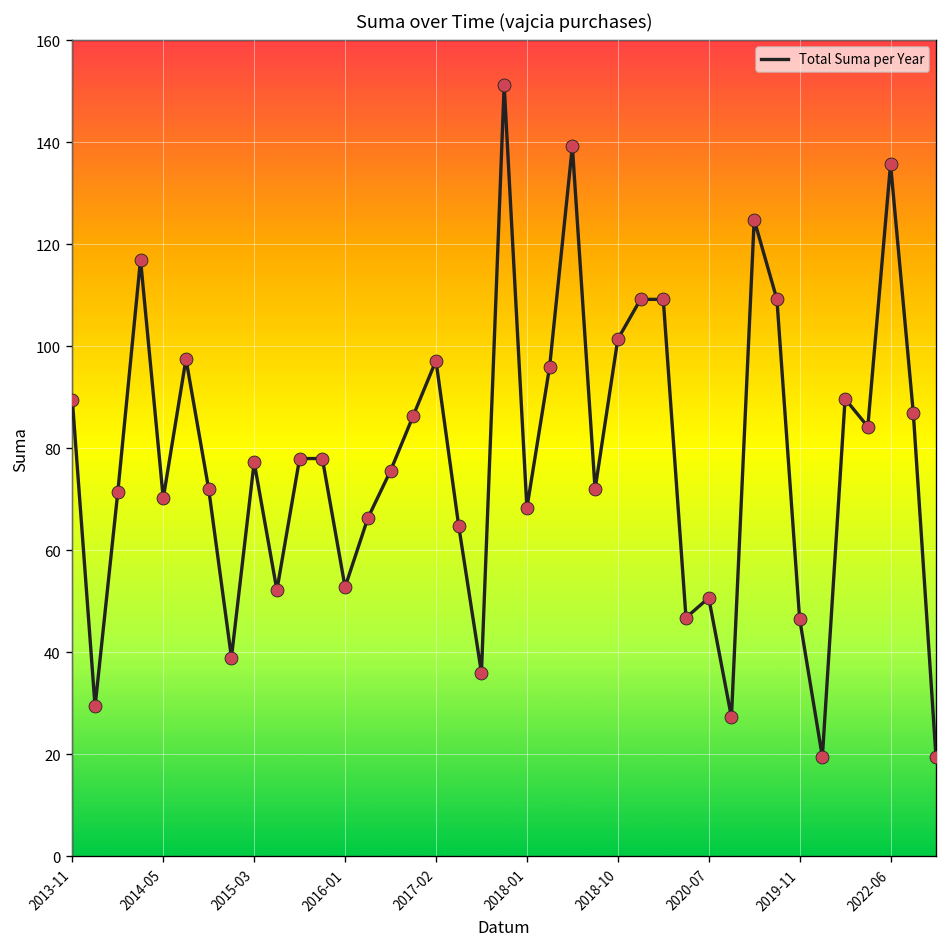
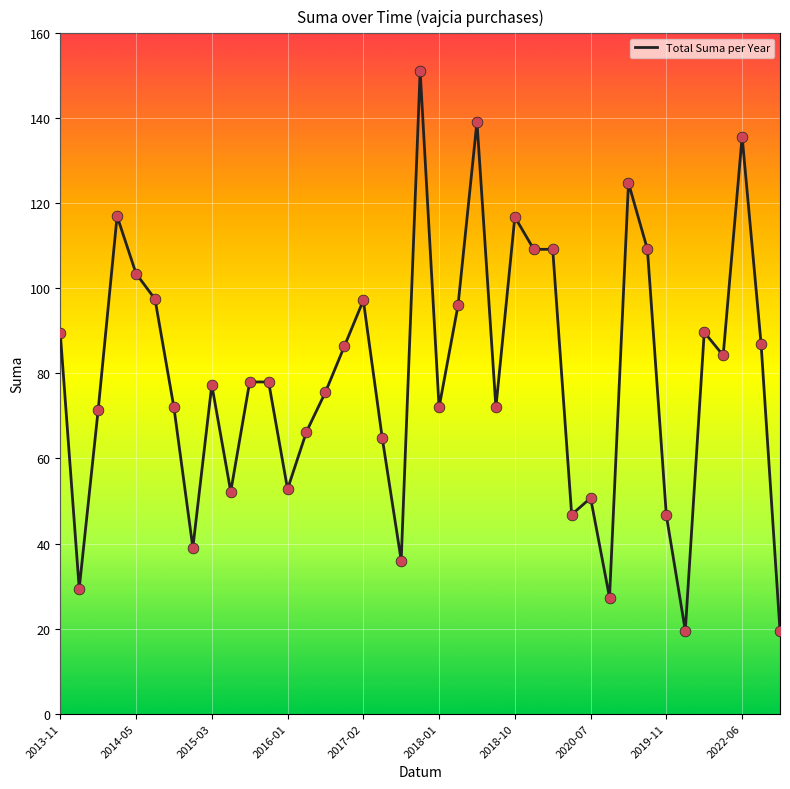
  {
    "2013-11": 90,
-   "2014-05": 70,
+   "2014-05": 104,
    "2015-03": 77,
    "2016-01": 53,
    "2017-02": 97,
-   "2018-01": 68,
-   "2018-10": 101,
+   "2018-01": 72,
+   "2018-10": 117,
    "2020-07": 51,
    "2019-11": 47,
    "2022-06": 136
  }
